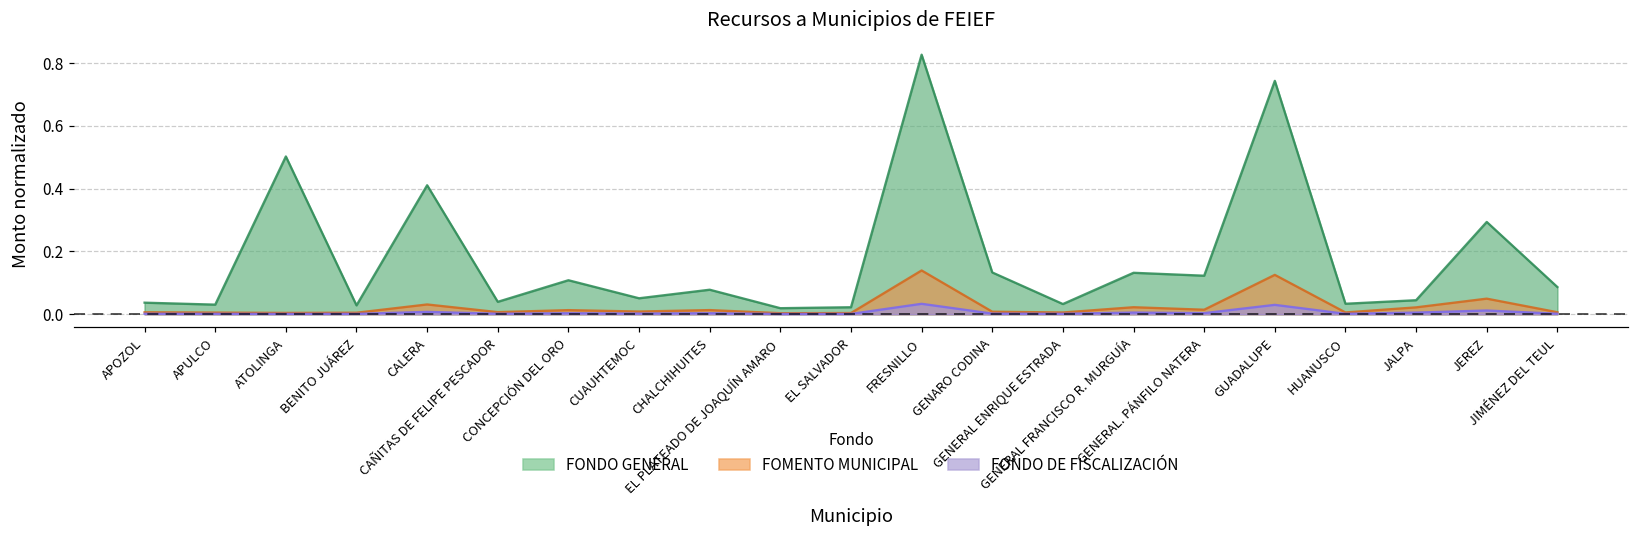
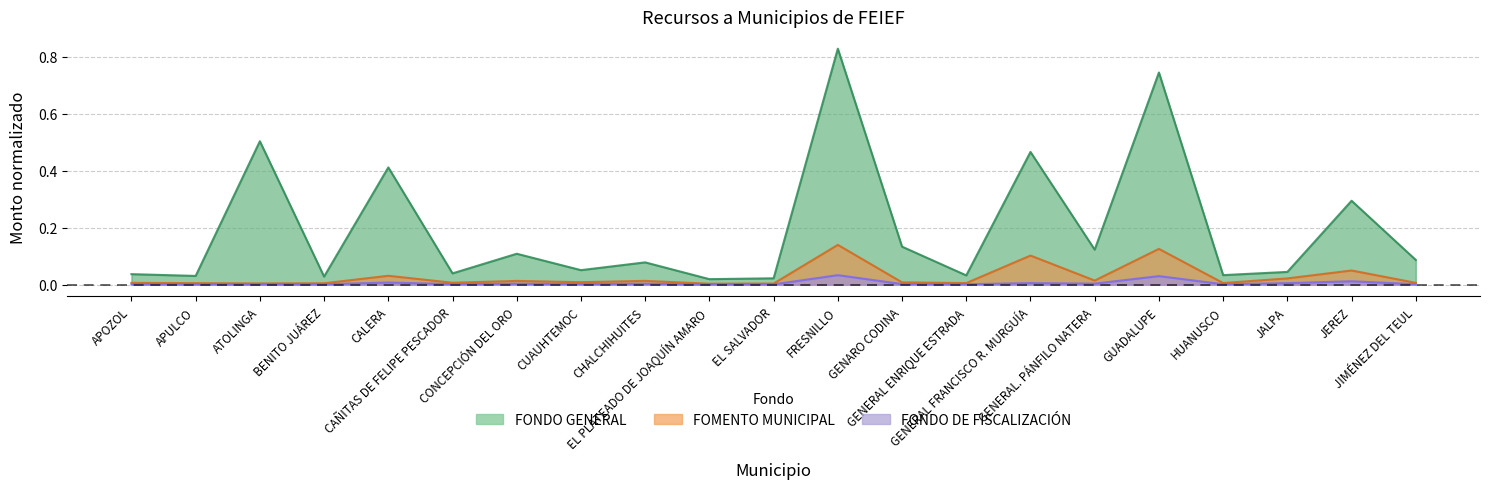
  {
    "FONDO GENERAL": {
      "APOZOL": 0.04,
      "APULCO": 0.03,
      "ATOLINGA": 0.50,
      "BENITO JUÁREZ": 0.03,
      "CALERA": 0.41,
      "CAÑITAS DE FELIPE PESCADOR": 0.04,
      "CONCEPCIÓN DEL ORO": 0.11,
      "CUAUHTEMOC": 0.05,
      "CHALCHIHUITES": 0.08,
      "EL PLATEADO DE JOAQUÍN AMARO": 0.02,
      "EL SALVADOR": 0.02,
      "FRESNILLO": 0.83,
      "GENARO CODINA": 0.13,
      "GENERAL ENRIQUE ESTRADA": 0.03,
-     "GENERAL FRANCISCO R. MURGUÍA": 0.13,
+     "GENERAL FRANCISCO R. MURGUÍA": 0.47,
      "GENERAL. PÁNFILO NATERA": 0.12,
      "GUADALUPE": 0.74,
      "HUANUSCO": 0.03,
      "JALPA": 0.04,
      "JEREZ": 0.29,
      "JIMÉNEZ DEL TEUL": 0.09
    },
    "FOMENTO MUNICIPAL": {
      "CALERA": 0.03,
      "CONCEPCIÓN DEL ORO": 0.01,
      "CHALCHIHUITES": 0.01,
      "FRESNILLO": 0.14,
-     "GENERAL FRANCISCO R. MURGUÍA": 0.02,
+     "GENERAL FRANCISCO R. MURGUÍA": 0.10,
      "GENERAL. PÁNFILO NATERA": 0.01,
      "GUADALUPE": 0.13,
      "JALPA": 0.02,
      "JEREZ": 0.05
    },
    "FONDO DE FISCALIZACIÓN": {
      "CALERA": 0.01,
      "CONCEPCIÓN DEL ORO": 0.00,
      "CHALCHIHUITES": 0.00,
      "FRESNILLO": 0.03,
      "GENERAL FRANCISCO R. MURGUÍA": 0.01,
      "GENERAL. PÁNFILO NATERA": 0.00,
      "GUADALUPE": 0.03,
      "JALPA": 0.01,
      "JEREZ": 0.01
    }
  }
